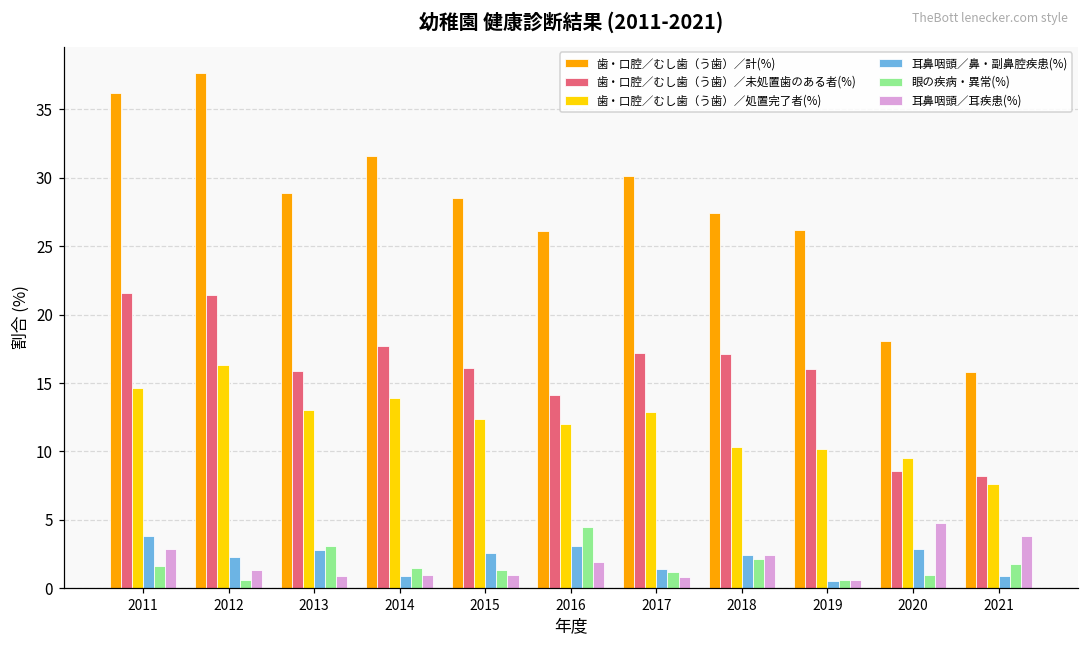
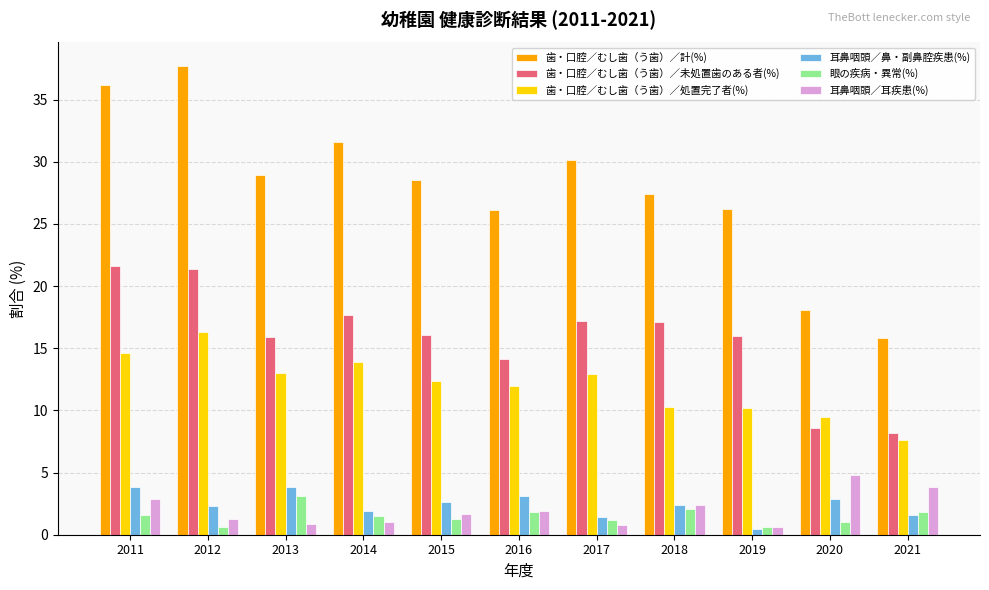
  {
    "歯・口腔／むし歯（う歯）／未処置歯のある者(%)": {
      "2011": 21.6,
      "2012": 21.4,
      "2013": 15.9,
      "2014": 17.7,
      "2015": 16.1,
      "2016": 14.1,
      "2017": 17.2,
      "2018": 17.1,
      "2019": 16.0,
      "2020": 8.6,
      "2021": 8.2
    },
    "耳鼻咽頭／鼻・副鼻腔疾患(%)": {
      "2011": 3.8,
      "2012": 2.3,
-     "2013": 2.8,
-     "2014": 0.9,
+     "2013": 3.8,
+     "2014": 1.9,
      "2015": 2.6,
      "2016": 3.1,
      "2017": 1.4,
      "2018": 2.4,
      "2019": 0.5,
      "2020": 2.9,
-     "2021": 0.9
+     "2021": 1.6
    },
    "眼の疾病・異常(%)": {
      "2011": 1.6,
      "2012": 0.6,
      "2013": 3.1,
      "2014": 1.5,
      "2015": 1.3,
-     "2016": 4.5,
+     "2016": 1.8,
      "2017": 1.2,
      "2018": 2.1,
      "2019": 0.6,
      "2020": 1.0,
      "2021": 1.8
    },
    "耳鼻咽頭／耳疾患(%)": {
      "2011": 2.9,
      "2012": 1.3,
      "2013": 0.9,
      "2014": 1.0,
-     "2015": 1.0,
+     "2015": 1.7,
      "2016": 1.9,
      "2017": 0.8,
      "2018": 2.4,
      "2019": 0.6,
      "2020": 4.8,
      "2021": 3.8
    }
  }
